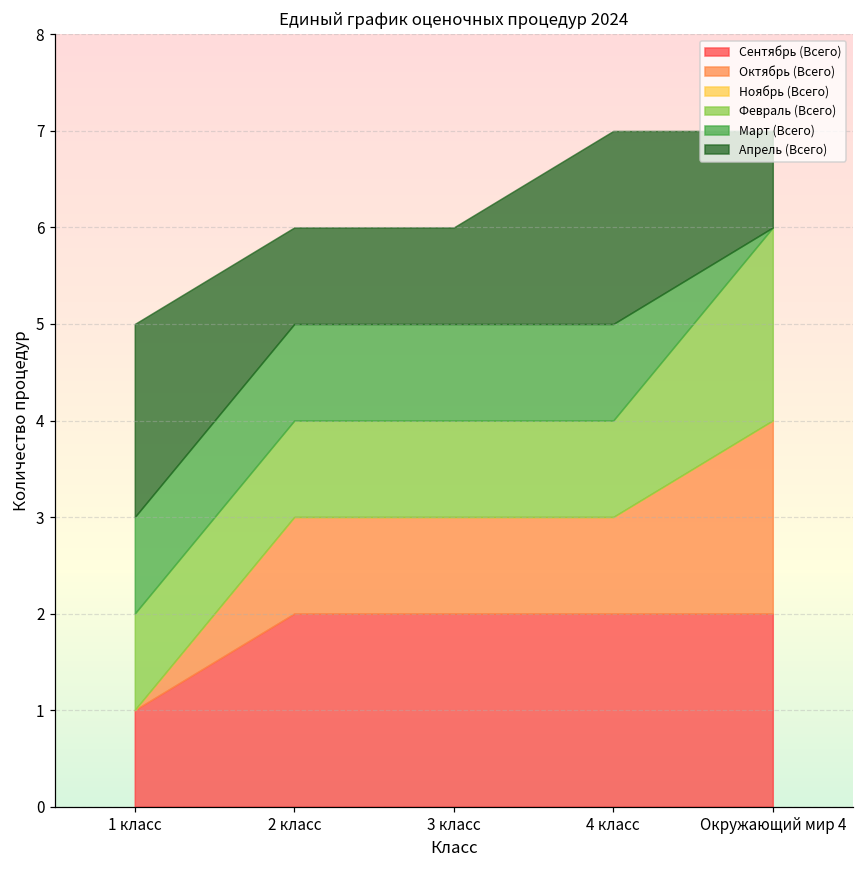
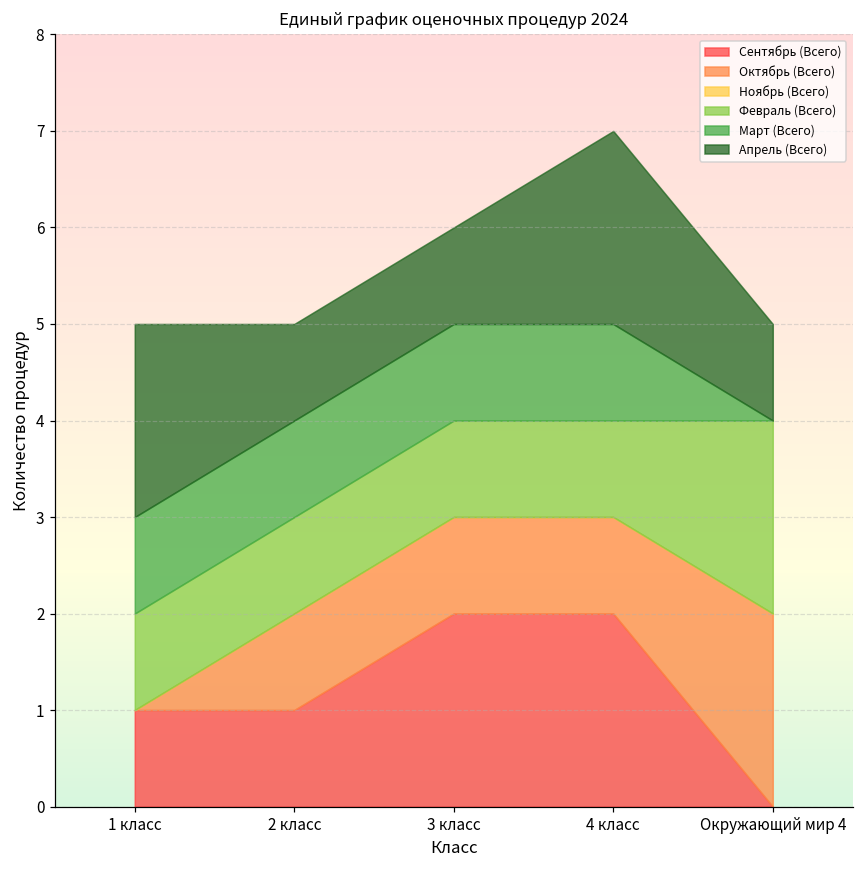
  {
    "Сентябрь (Всего)": {
-     "2 класс": 2,
+     "2 класс": 1,
      "3 класс": 2,
      "4 класс": 2,
-     "Окружающий мир 4": 2
+     "Окружающий мир 4": 0
    },
    "Февраль (Всего)": {
      "1 класс": 1,
      "2 класс": 1,
      "3 класс": 1,
      "4 класс": 1
    },
    "Март (Всего)": {
      "1 класс": 1,
      "2 класс": 1,
      "3 класс": 1,
      "4 класс": 1
    },
    "Апрель (Всего)": {
      "1 класс": 2,
      "2 класс": 1,
      "3 класс": 1,
      "4 класс": 2
    }
  }
